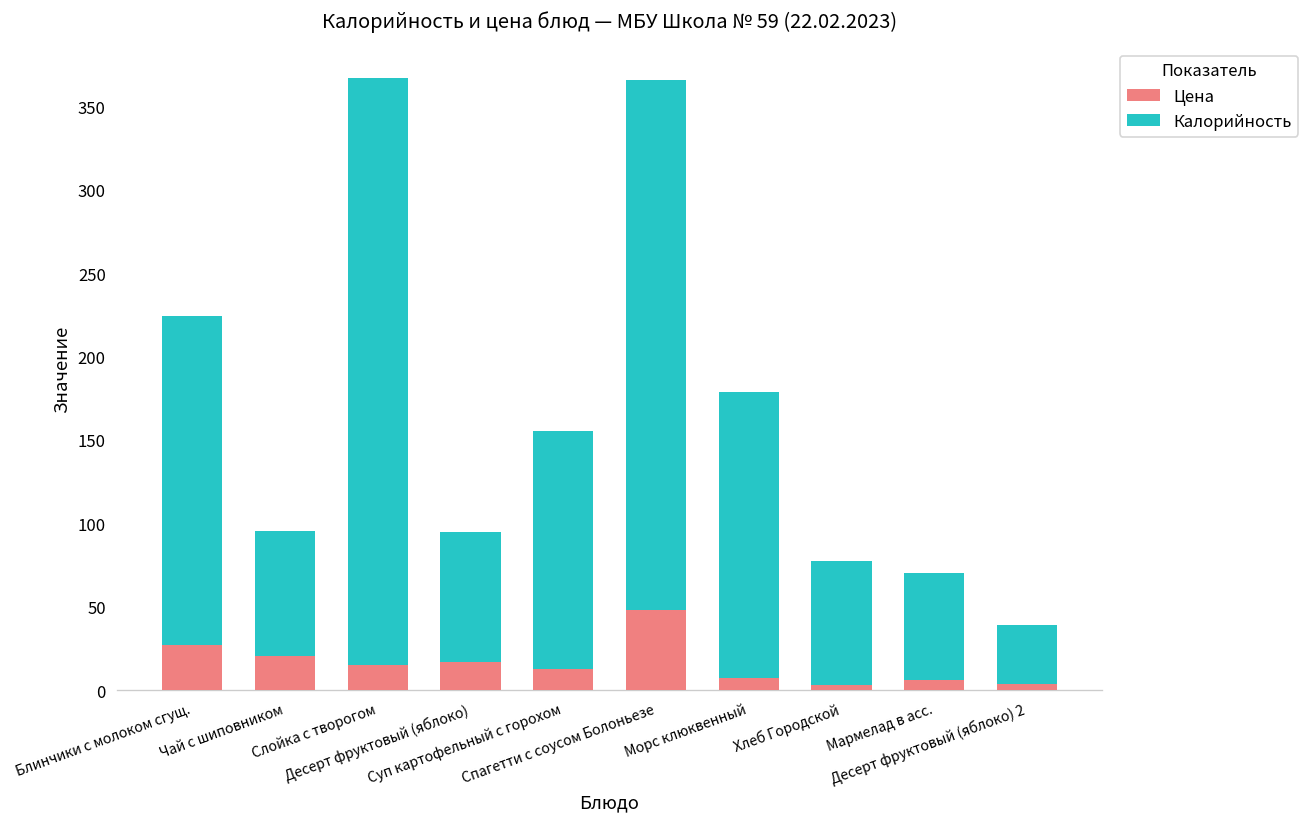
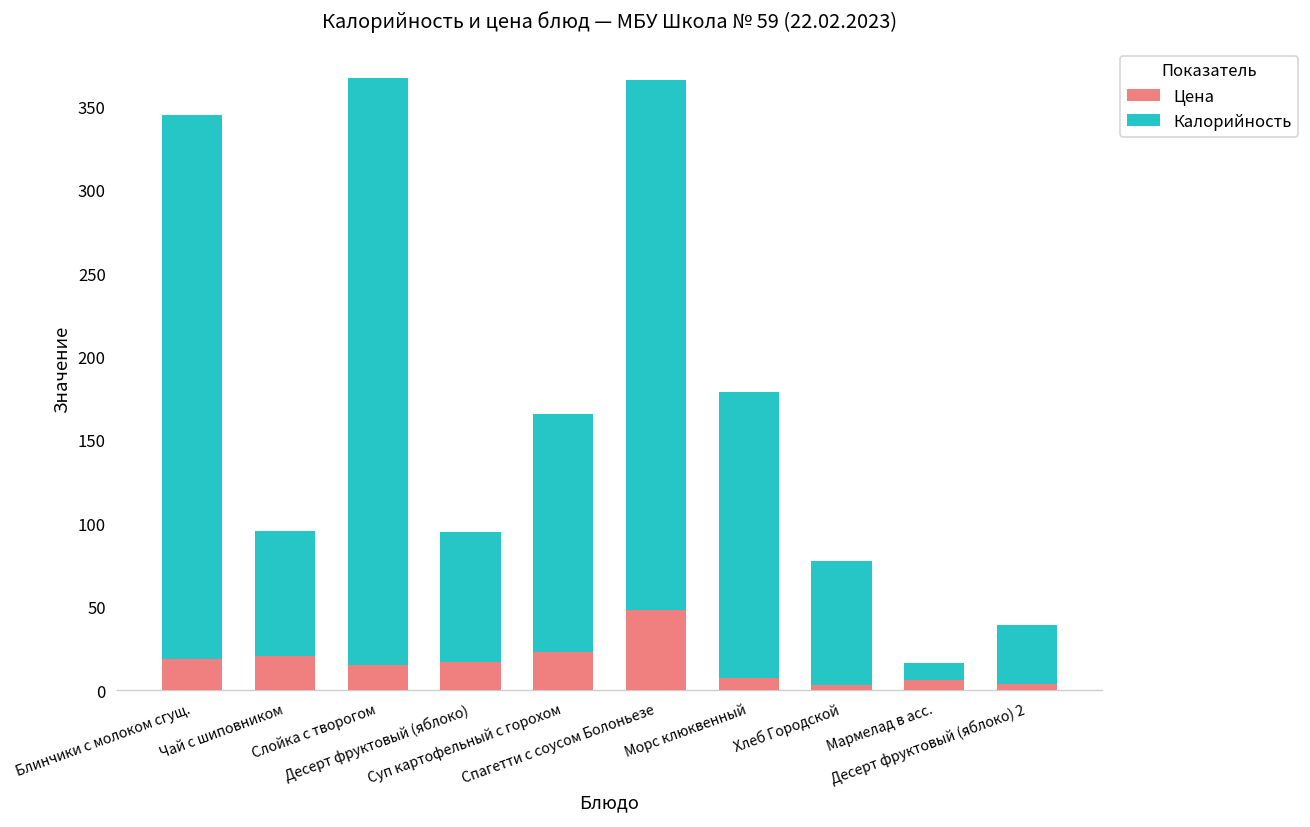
  {
    "Цена": {
-     "Блинчики с молоком сгущ.": 27,
+     "Блинчики с молоком сгущ.": 19,
      "Чай с шиповником": 20,
      "Слойка с творогом": 15,
      "Десерт фруктовый (яблоко)": 17,
-     "Суп картофельный с горохом": 13,
+     "Суп картофельный с горохом": 23,
      "Спагетти с соусом Болоньезе": 48,
      "Морс клюквенный": 8,
      "Хлеб Городской": 3,
      "Мармелад в асс.": 6,
      "Десерт фруктовый (яблоко) 2": 4
    },
    "Калорийность": {
-     "Блинчики с молоком сгущ.": 197,
+     "Блинчики с молоком сгущ.": 326,
      "Чай с шиповником": 75,
      "Слойка с творогом": 352,
      "Десерт фруктовый (яблоко)": 78,
      "Суп картофельный с горохом": 143,
      "Спагетти с соусом Болоньезе": 317,
      "Морс клюквенный": 171,
      "Хлеб Городской": 74,
-     "Мармелад в асс.": 64,
+     "Мармелад в асс.": 10,
      "Десерт фруктовый (яблоко) 2": 36
    }
  }
